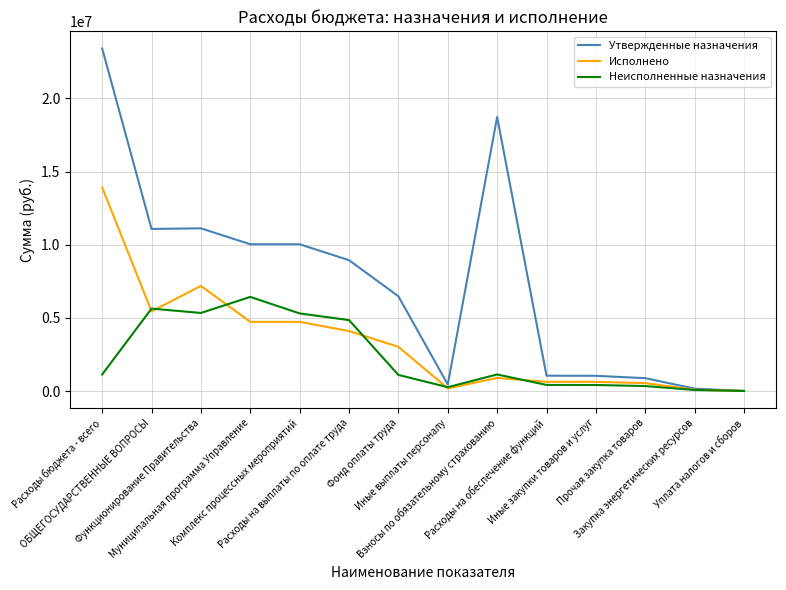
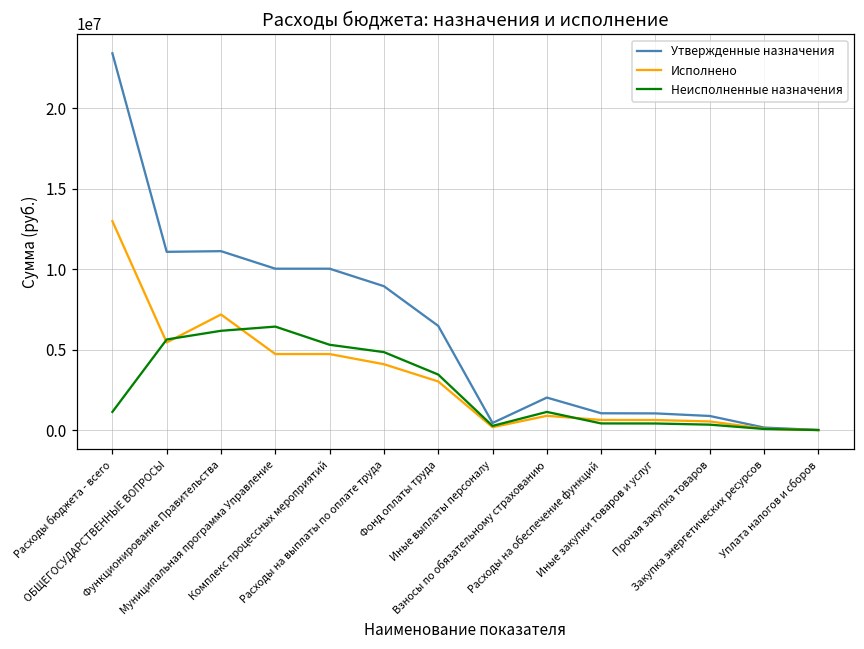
  {
    "Утвержденные назначения": {
      "Расходы бюджета - всего": 23400000,
      "ОБЩЕГОСУДАРСТВЕННЫЕ ВОПРОСЫ": 11100000,
      "Функционирование Правительства": 11100000,
      "Муниципальная программа Управление": 10000000,
      "Комплекс процессных мероприятий": 10000000,
      "Расходы на выплаты по оплате труда": 8900000,
      "Фонд оплаты труда": 6500000,
      "Иные выплаты персоналу": 400000,
-     "Взносы по обязательному страхованию": 18700000,
+     "Взносы по обязательному страхованию": 2000000,
      "Расходы на обеспечение функций": 1000000,
      "Иные закупки товаров и услуг": 1000000,
      "Прочая закупка товаров": 900000
    },
    "Исполнено": {
-     "Расходы бюджета - всего": 13900000,
+     "Расходы бюджета - всего": 13000000,
      "ОБЩЕГОСУДАРСТВЕННЫЕ ВОПРОСЫ": 5400000,
      "Функционирование Правительства": 7200000,
      "Муниципальная программа Управление": 4700000,
      "Комплекс процессных мероприятий": 4700000,
      "Расходы на выплаты по оплате труда": 4100000,
      "Фонд оплаты труда": 3000000,
      "Взносы по обязательному страхованию": 900000,
      "Расходы на обеспечение функций": 600000,
      "Иные закупки товаров и услуг": 600000,
      "Прочая закупка товаров": 500000
    },
    "Неисполненные назначения": {
      "Расходы бюджета - всего": 1100000,
      "ОБЩЕГОСУДАРСТВЕННЫЕ ВОПРОСЫ": 5600000,
-     "Функционирование Правительства": 5300000,
+     "Функционирование Правительства": 6200000,
      "Муниципальная программа Управление": 6400000,
      "Комплекс процессных мероприятий": 5300000,
      "Расходы на выплаты по оплате труда": 4800000,
-     "Фонд оплаты труда": 1100000,
+     "Фонд оплаты труда": 3500000,
      "Взносы по обязательному страхованию": 1100000,
      "Расходы на обеспечение функций": 400000,
      "Иные закупки товаров и услуг": 400000,
      "Прочая закупка товаров": 300000
    }
  }
